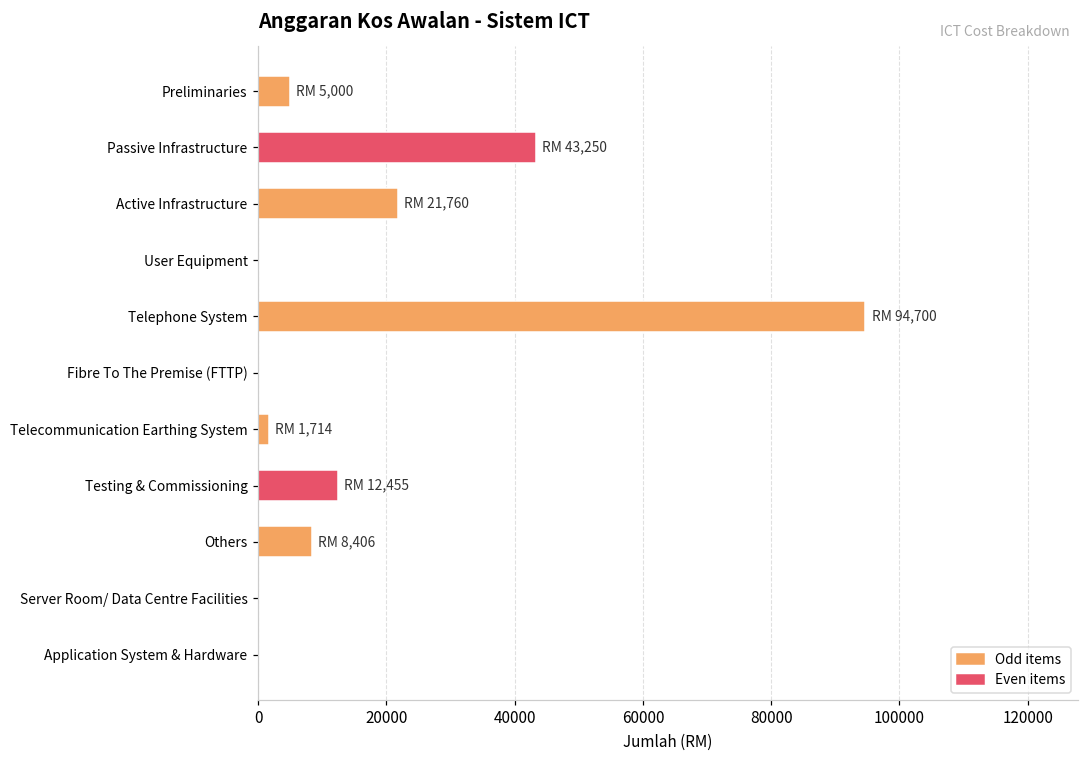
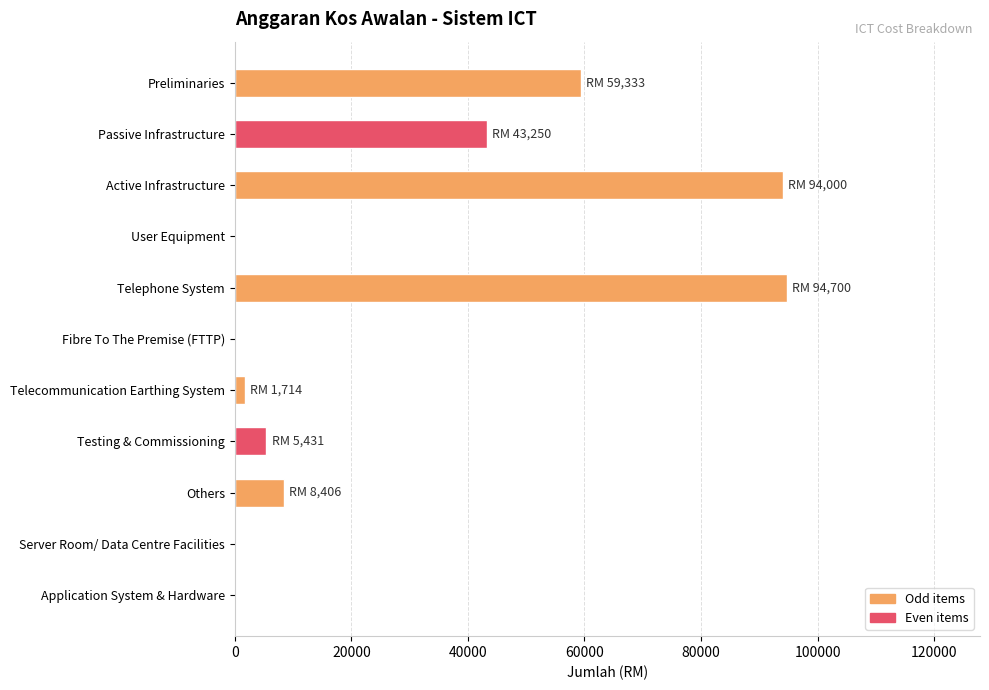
  {
-   "Preliminaries": "5,000",
+   "Preliminaries": "59,333",
    "Passive Infrastructure": "43,250",
-   "Active Infrastructure": "21,760",
+   "Active Infrastructure": "94,000",
    "Telephone System": "94,700",
    "Telecommunication Earthing System": "1,714",
-   "Testing & Commissioning": "12,455",
+   "Testing & Commissioning": "5,431",
    "Others": "8,406"
  }
